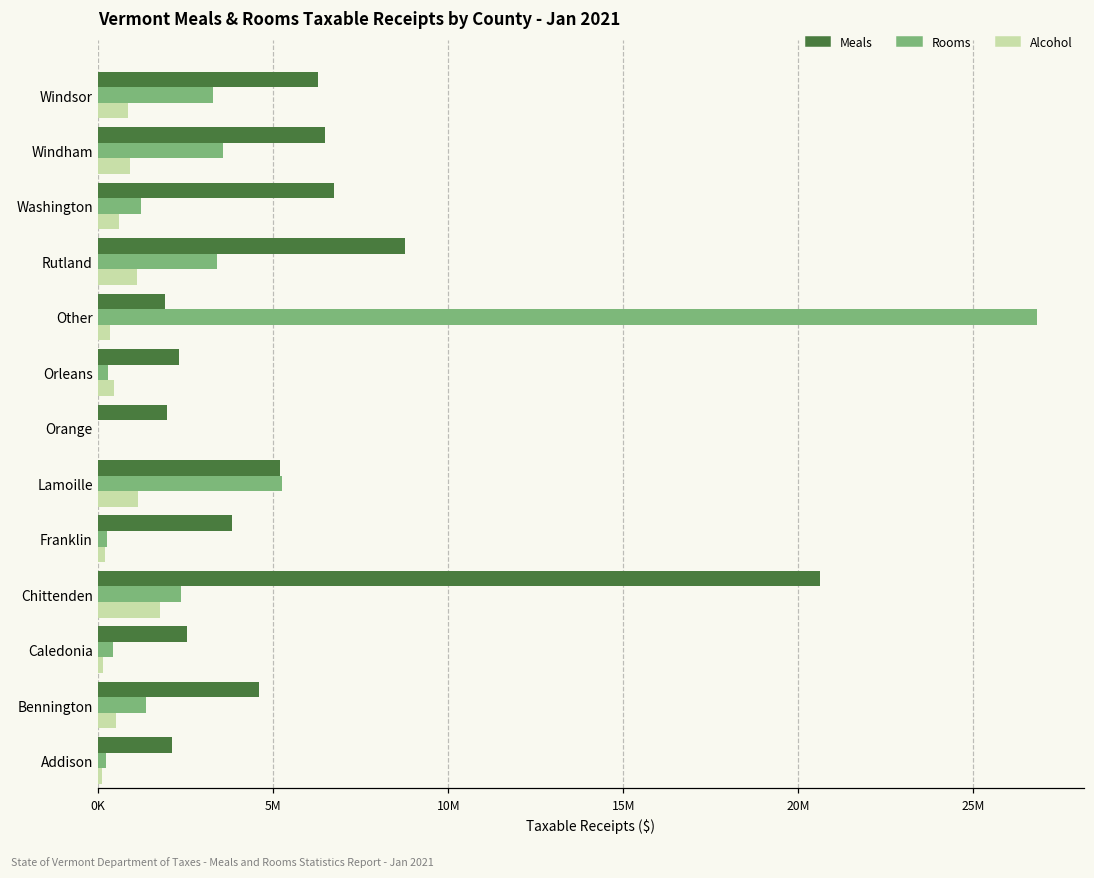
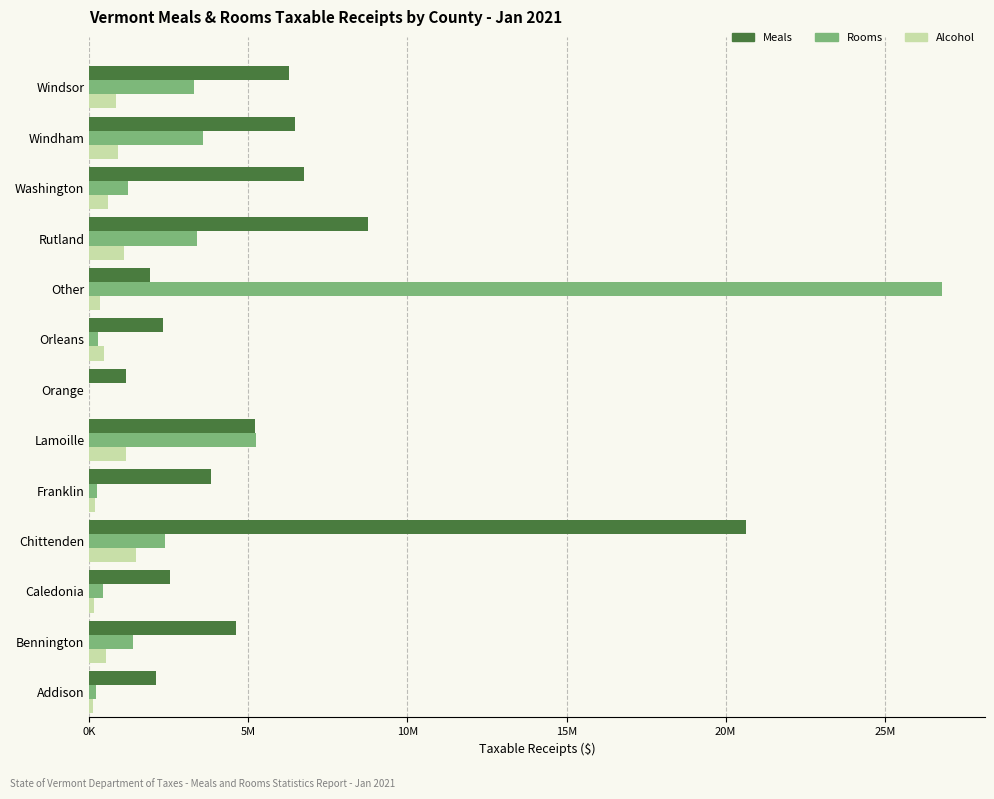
  {
    "Meals": {
      "Windsor": 6300000,
      "Windham": 6500000,
      "Washington": 6700000,
      "Rutland": 8800000,
      "Other": 1900000,
      "Orleans": 2300000,
-     "Orange": 2000000,
+     "Orange": 1100000,
      "Lamoille": 5200000,
      "Franklin": 3800000,
      "Chittenden": 20600000,
      "Caledonia": 2500000,
      "Bennington": 4600000,
      "Addison": 2100000
    },
    "Rooms": {
      "Windsor": 3300000,
      "Windham": 3600000,
      "Washington": 1200000,
      "Rutland": 3400000,
      "Other": 26800000,
      "Orleans": 300000,
      "Orange": 0,
      "Lamoille": 5200000,
      "Franklin": 200000,
      "Chittenden": 2400000,
      "Caledonia": 400000,
      "Bennington": 1400000,
      "Addison": 200000
    },
    "Alcohol": {
      "Windsor": 800000,
      "Windham": 900000,
      "Washington": 600000,
      "Rutland": 1100000,
      "Other": 300000,
      "Orleans": 500000,
      "Orange": 0,
      "Lamoille": 1100000,
      "Franklin": 200000,
-     "Chittenden": 1800000,
+     "Chittenden": 1500000,
      "Caledonia": 100000,
      "Bennington": 500000,
      "Addison": 100000
    }
  }
